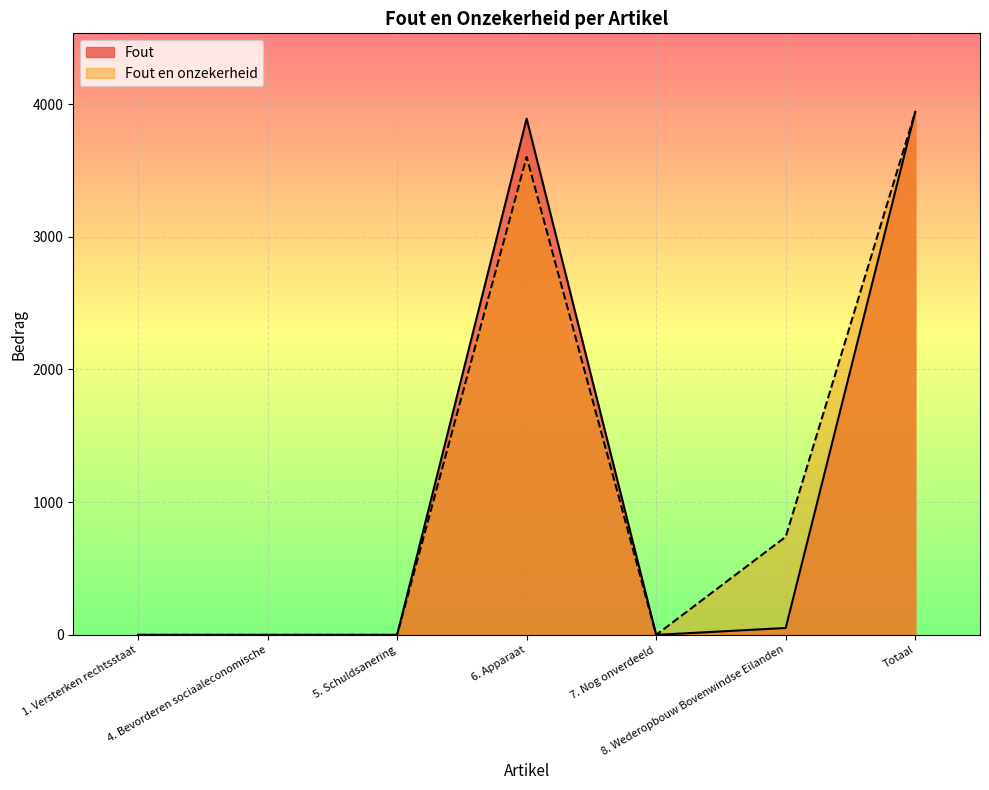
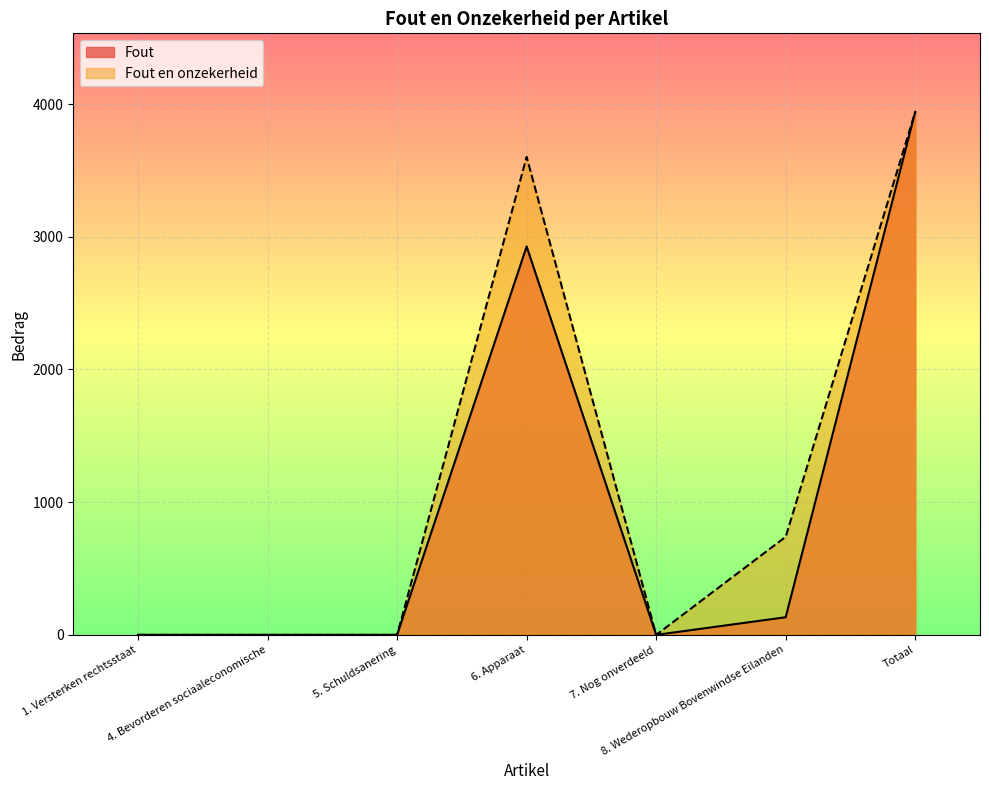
  {
    "Fout": {
-     "6. Apparaat": 3890,
-     "8. Wederopbouw Bovenwindse Eilanden": 50
+     "6. Apparaat": 2930,
+     "8. Wederopbouw Bovenwindse Eilanden": 130
    },
    "Fout en onzekerheid": {
      "6. Apparaat": 3600,
      "8. Wederopbouw Bovenwindse Eilanden": 740
    }
  }
